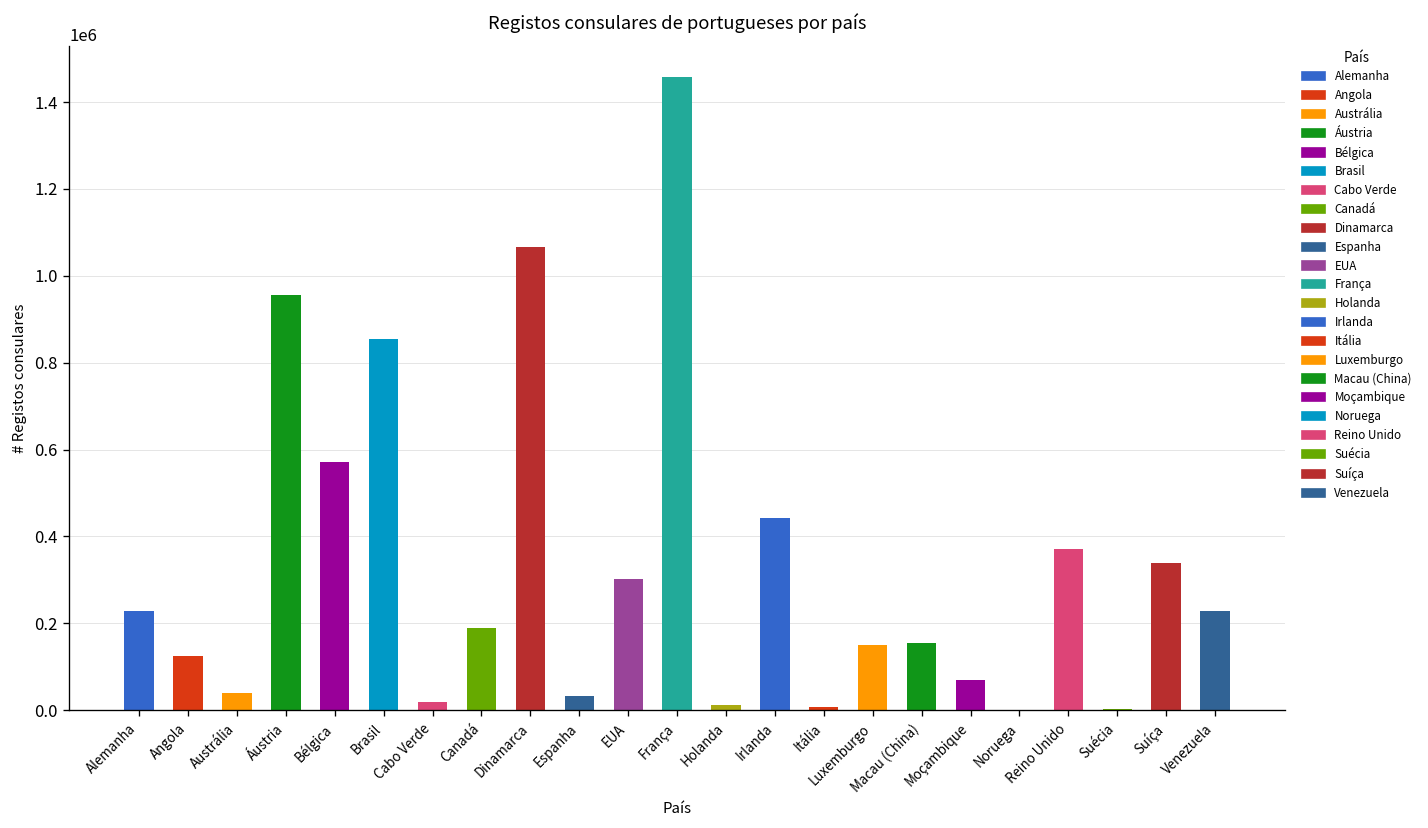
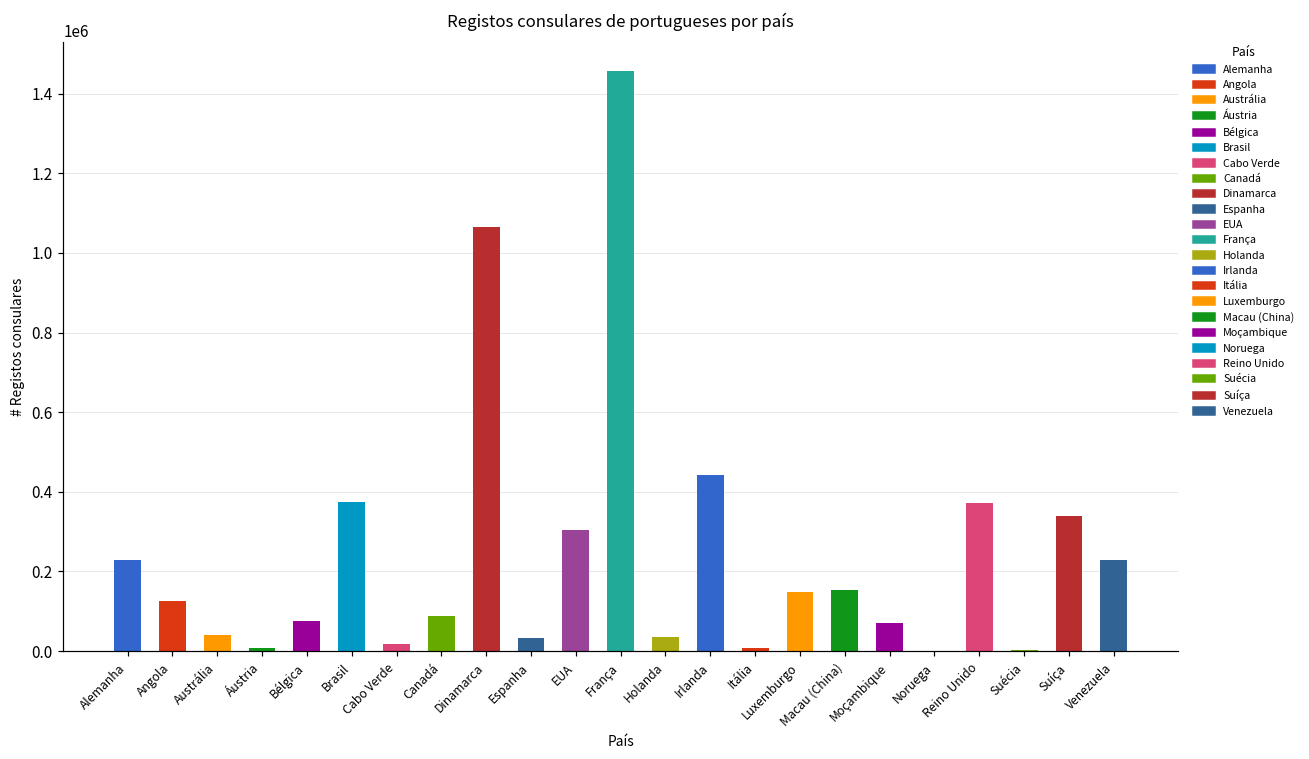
  {
    "Alemanha": 230000,
    "Angola": 130000,
    "Austrália": 40000,
-   "Áustria": 950000,
-   "Bélgica": 570000,
-   "Brasil": 850000,
+   "Áustria": 10000,
+   "Bélgica": 80000,
+   "Brasil": 370000,
    "Cabo Verde": 20000,
-   "Canadá": 190000,
+   "Canadá": 90000,
    "Dinamarca": 1070000,
    "Espanha": 30000,
    "EUA": 300000,
    "França": 1460000,
-   "Holanda": 10000,
+   "Holanda": 30000,
    "Irlanda": 440000,
    "Itália": 10000,
    "Luxemburgo": 150000,
    "Macau (China)": 150000,
    "Moçambique": 70000,
    "Reino Unido": 370000,
    "Suíça": 340000,
    "Venezuela": 230000
  }
